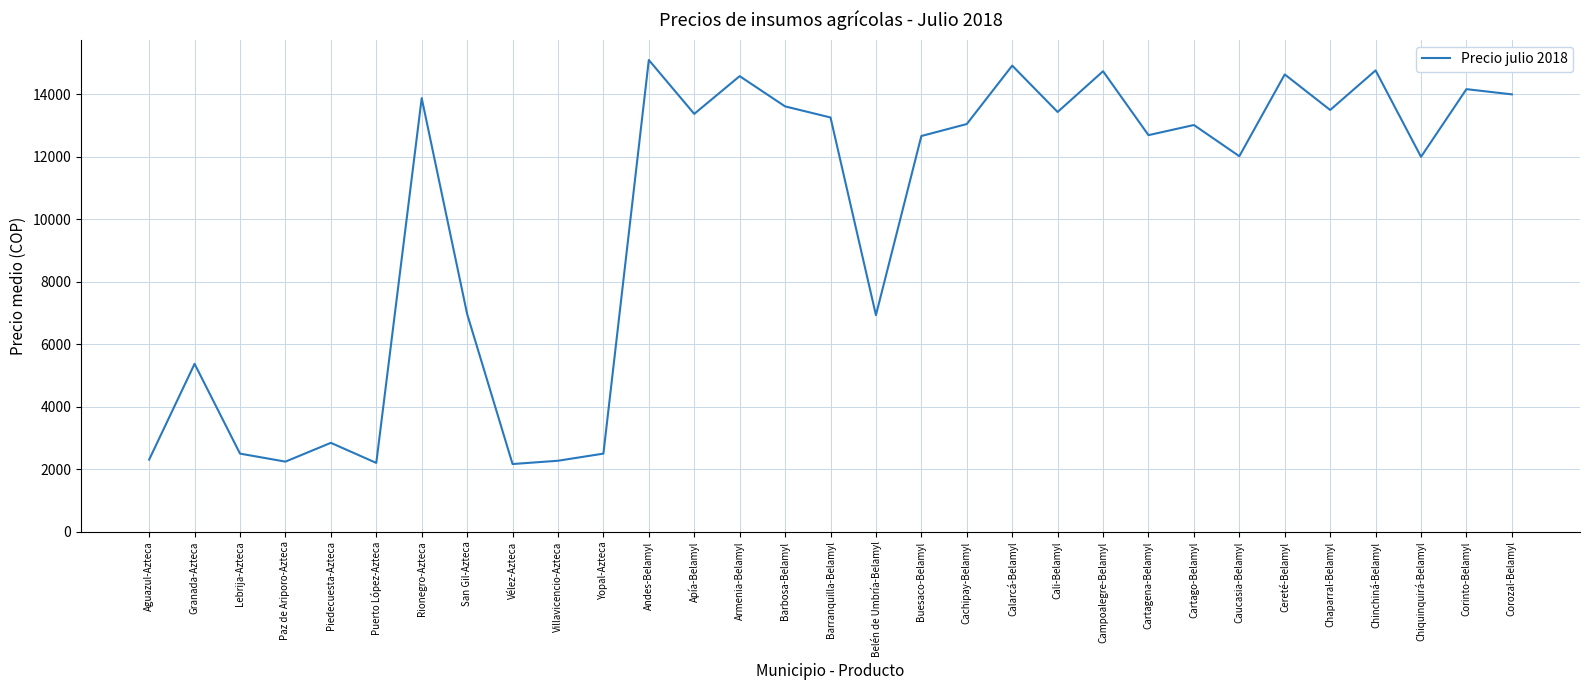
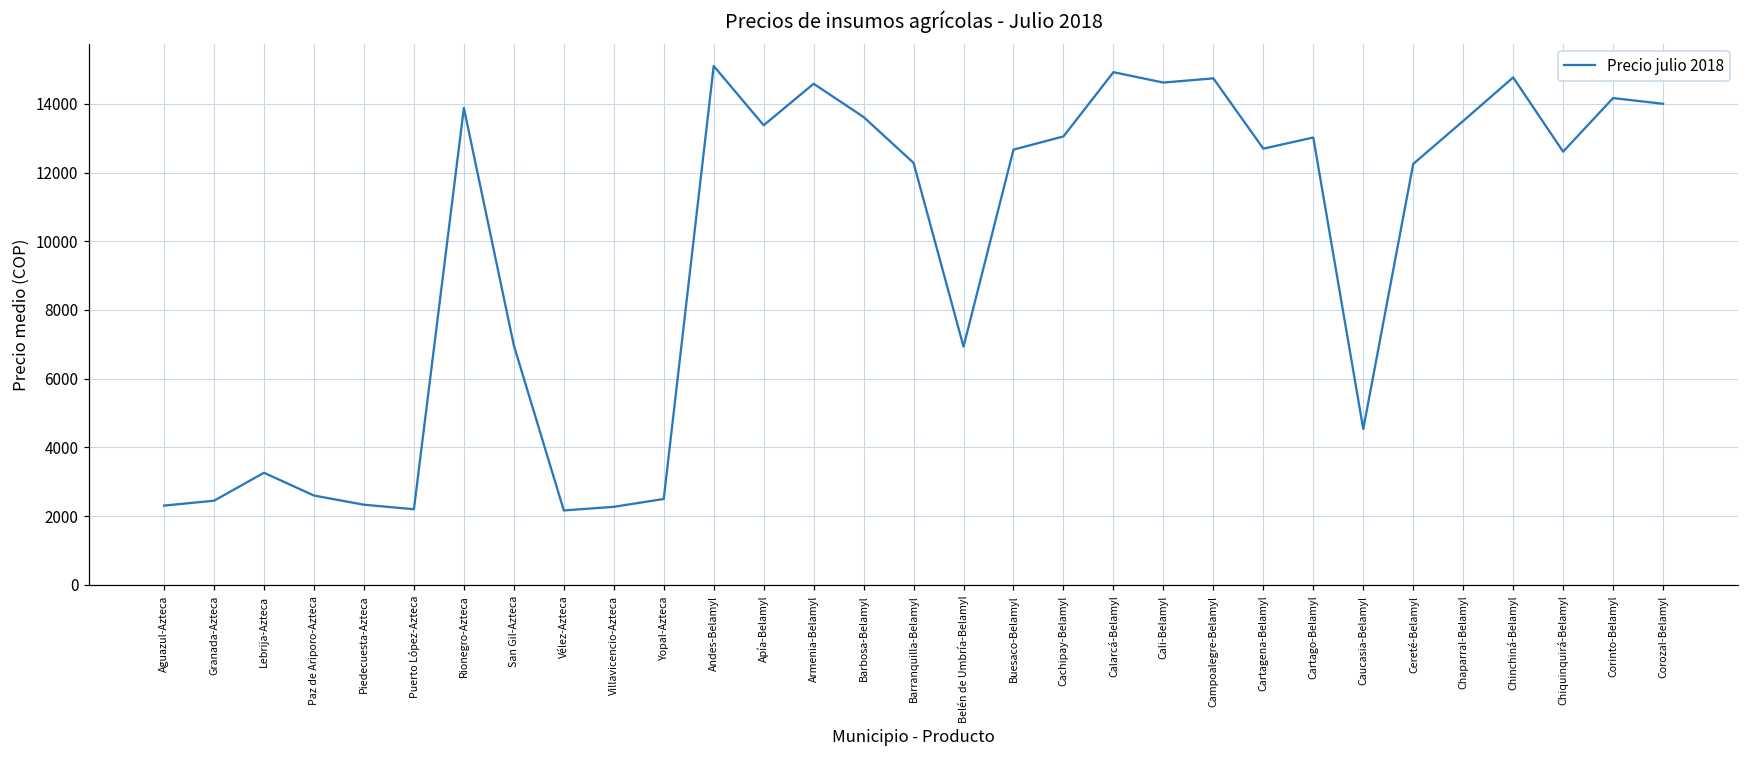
  {
    "Aguazul-Azteca": 2300,
-   "Granada-Azteca": 5400,
-   "Lebrija-Azteca": 2500,
-   "Paz de Ariporo-Azteca": 2200,
-   "Piedecuesta-Azteca": 2800,
+   "Granada-Azteca": 2500,
+   "Lebrija-Azteca": 3300,
+   "Paz de Ariporo-Azteca": 2600,
+   "Piedecuesta-Azteca": 2300,
    "Puerto López-Azteca": 2200,
    "Rionegro-Azteca": 13900,
    "San Gil-Azteca": 7000,
    "Vélez-Azteca": 2200,
    "Villavicencio-Azteca": 2300,
    "Yopal-Azteca": 2500,
    "Andes-Belamyl": 15100,
    "Apía-Belamyl": 13400,
    "Armenia-Belamyl": 14600,
    "Barbosa-Belamyl": 13600,
-   "Barranquilla-Belamyl": 13300,
+   "Barranquilla-Belamyl": 12300,
    "Belén de Umbría-Belamyl": 6900,
    "Buesaco-Belamyl": 12700,
    "Cachipay-Belamyl": 13100,
    "Calarcá-Belamyl": 14900,
-   "Cali-Belamyl": 13400,
+   "Cali-Belamyl": 14600,
    "Campoalegre-Belamyl": 14700,
    "Cartagena-Belamyl": 12700,
    "Cartago-Belamyl": 13000,
-   "Caucasia-Belamyl": 12000,
-   "Cereté-Belamyl": 14600,
+   "Caucasia-Belamyl": 4500,
+   "Cereté-Belamyl": 12300,
    "Chaparral-Belamyl": 13500,
    "Chinchiná-Belamyl": 14800,
-   "Chiquinquirá-Belamyl": 12000,
+   "Chiquinquirá-Belamyl": 12600,
    "Corinto-Belamyl": 14200,
    "Corozal-Belamyl": 14000
  }
